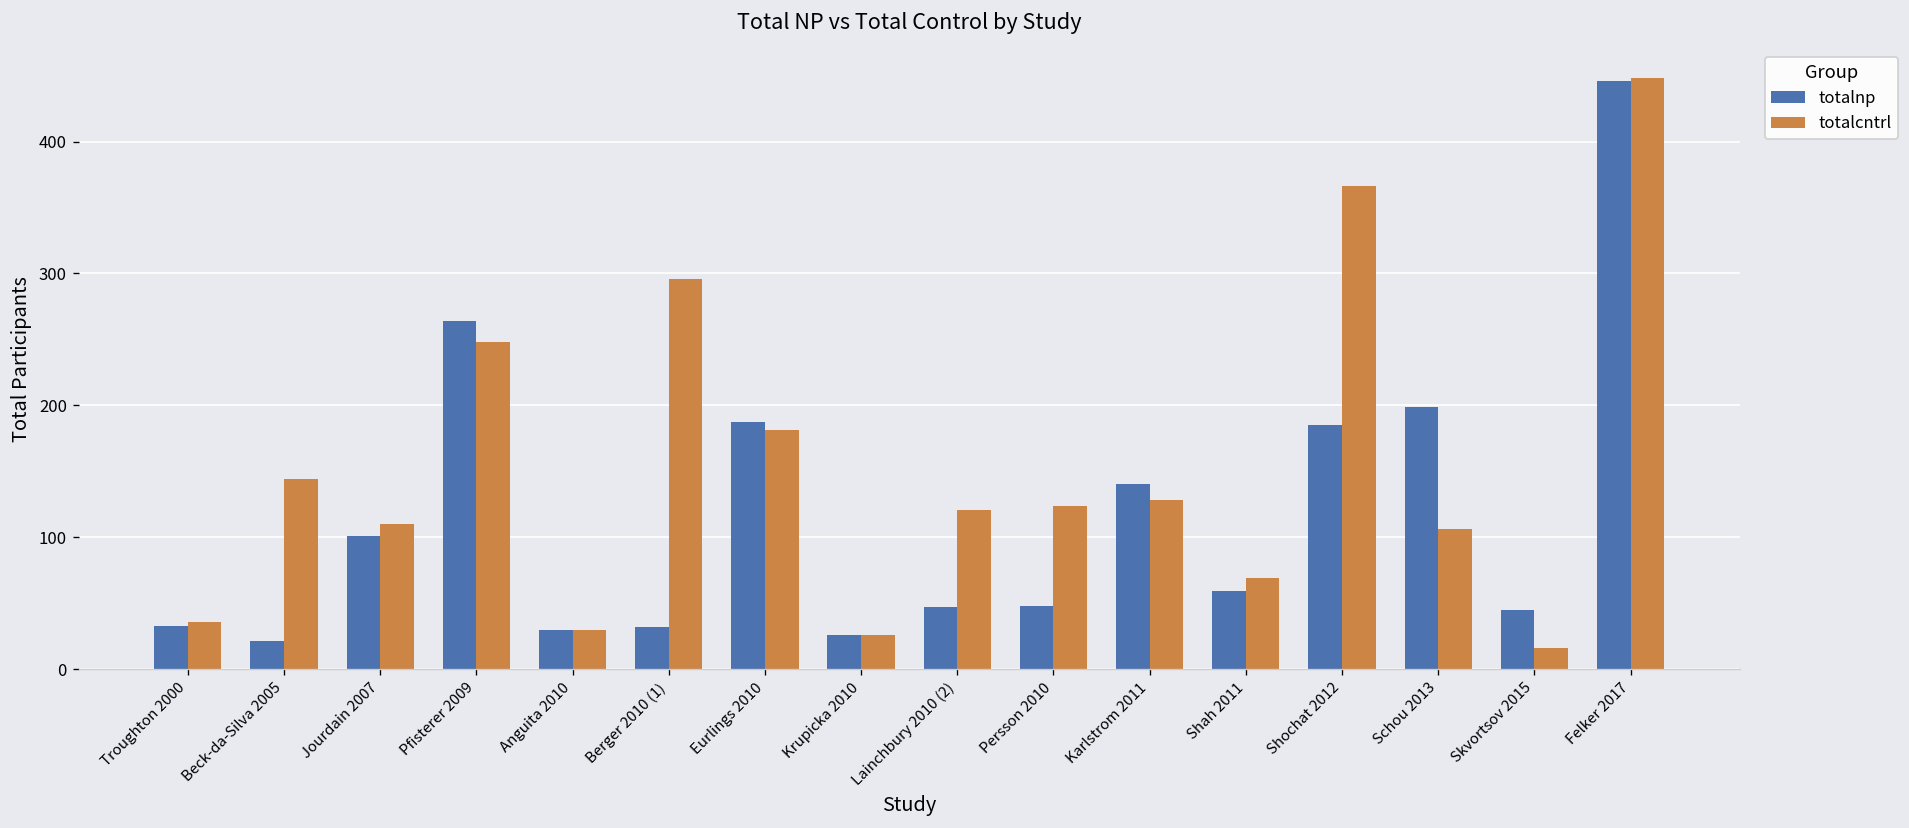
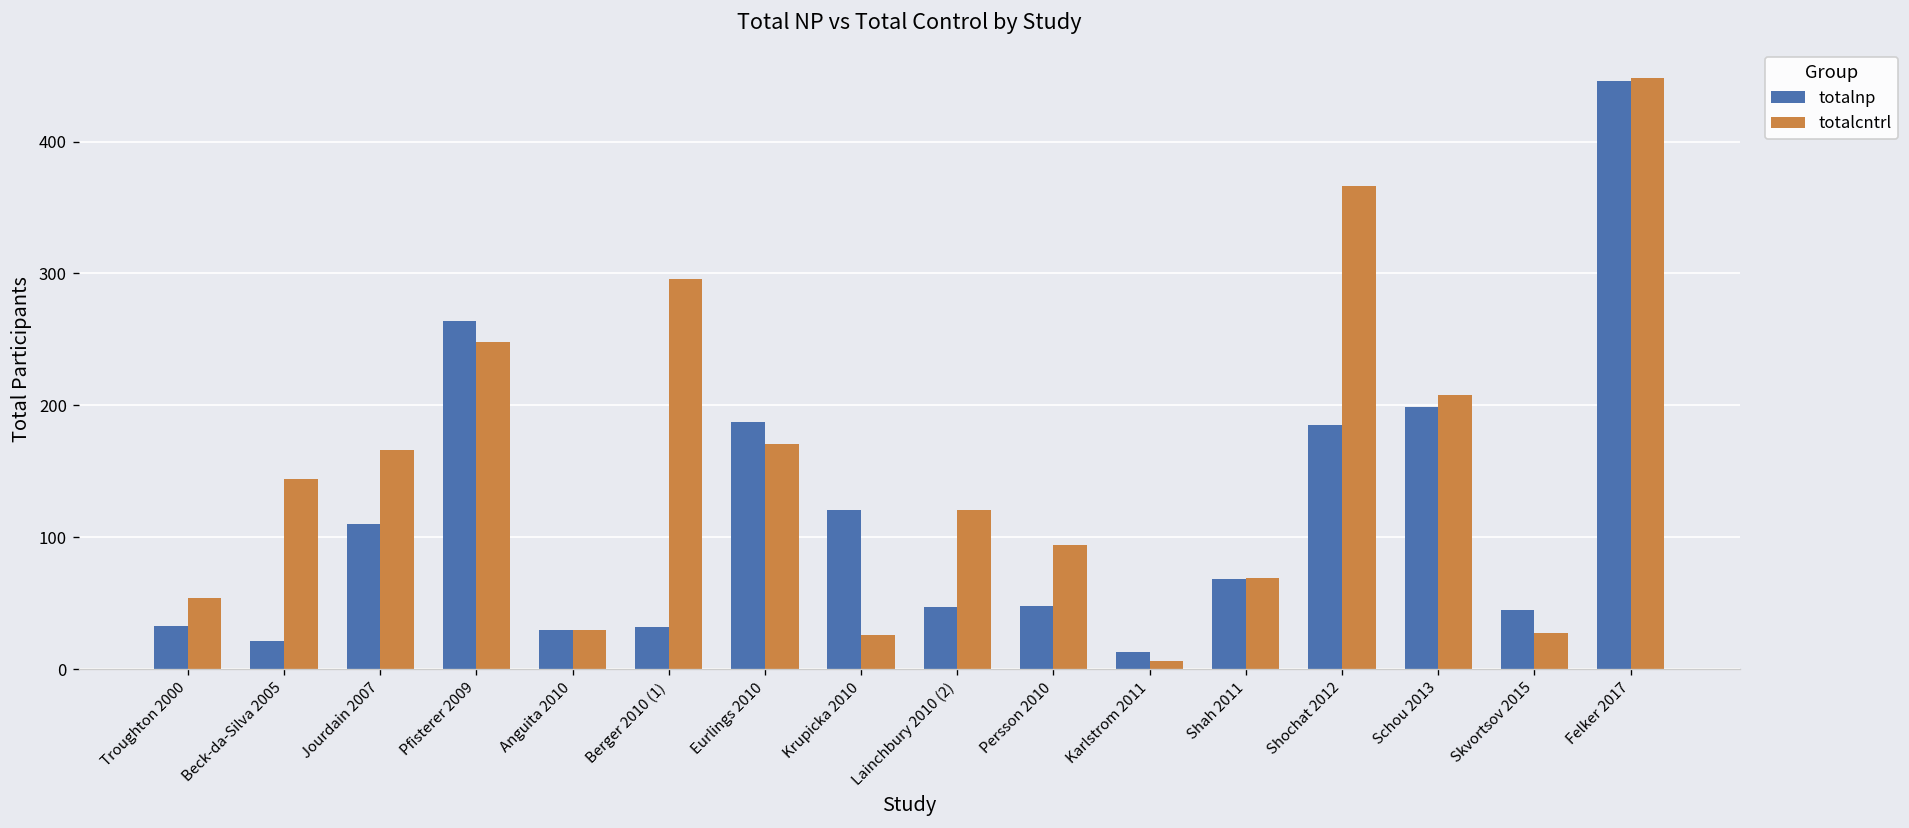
  {
    "totalnp": {
      "Troughton 2000": 33,
      "Beck-da-Silva 2005": 21,
-     "Jourdain 2007": 101,
+     "Jourdain 2007": 110,
      "Pfisterer 2009": 264,
      "Anguita 2010": 30,
      "Berger 2010 (1)": 32,
      "Eurlings 2010": 187,
-     "Krupicka 2010": 26,
+     "Krupicka 2010": 121,
      "Lainchbury 2010 (2)": 47,
      "Persson 2010": 48,
-     "Karlstrom 2011": 140,
-     "Shah 2011": 59,
+     "Karlstrom 2011": 13,
+     "Shah 2011": 68,
      "Shochat 2012": 185,
      "Schou 2013": 199,
      "Skvortsov 2015": 45,
      "Felker 2017": 446
    },
    "totalcntrl": {
-     "Troughton 2000": 36,
+     "Troughton 2000": 54,
      "Beck-da-Silva 2005": 144,
-     "Jourdain 2007": 110,
+     "Jourdain 2007": 166,
      "Pfisterer 2009": 248,
      "Anguita 2010": 30,
      "Berger 2010 (1)": 296,
-     "Eurlings 2010": 181,
+     "Eurlings 2010": 171,
      "Krupicka 2010": 26,
      "Lainchbury 2010 (2)": 121,
-     "Persson 2010": 124,
-     "Karlstrom 2011": 128,
+     "Persson 2010": 94,
+     "Karlstrom 2011": 6,
      "Shah 2011": 69,
      "Shochat 2012": 366,
-     "Schou 2013": 106,
-     "Skvortsov 2015": 16,
+     "Schou 2013": 208,
+     "Skvortsov 2015": 27,
      "Felker 2017": 448
    }
  }
